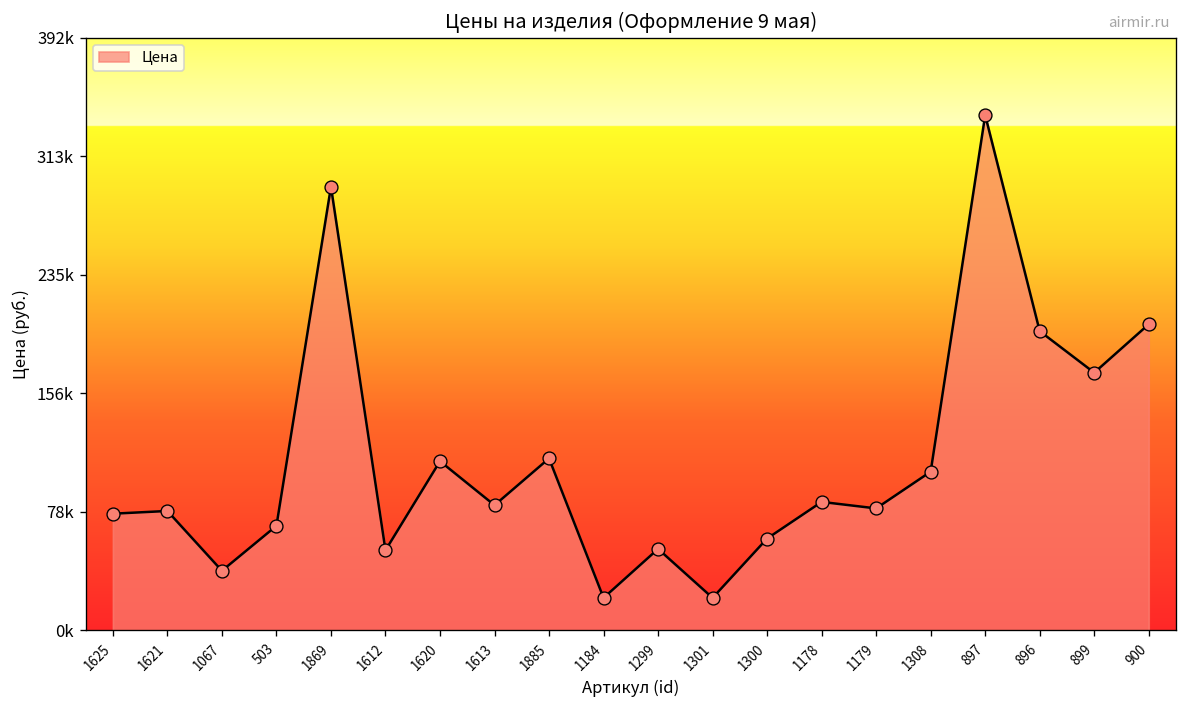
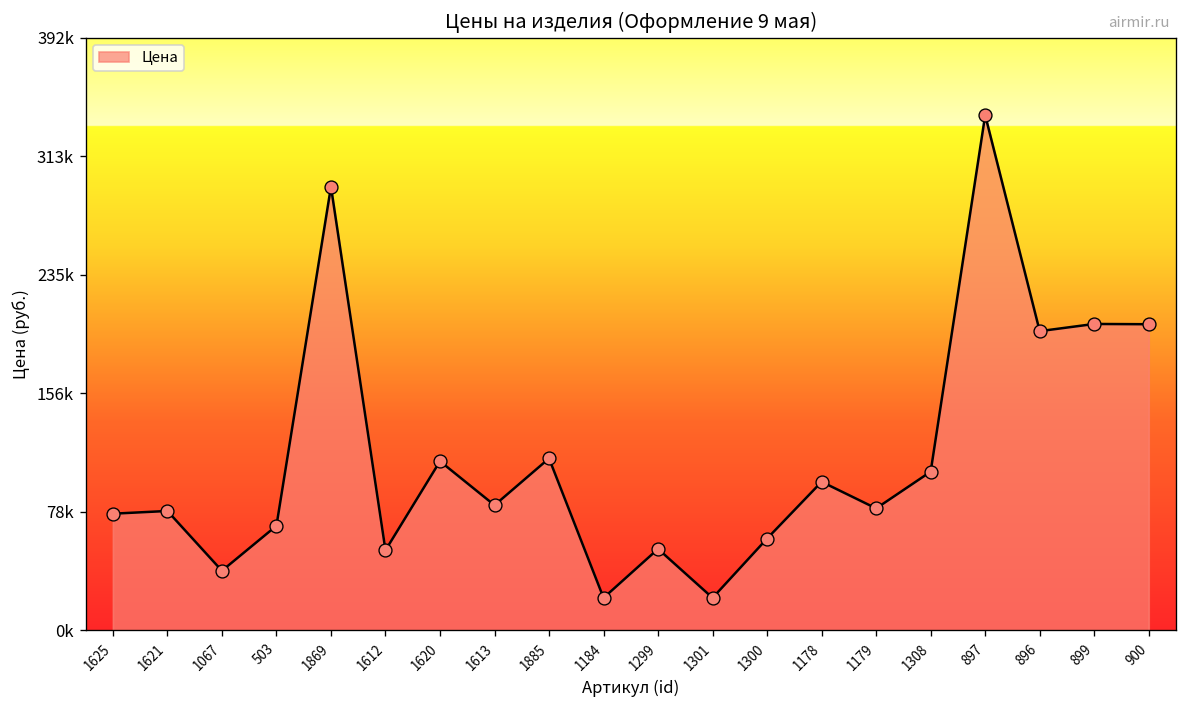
  {
    "1625": 77000,
    "1621": 79000,
    "1067": 39000,
    "503": 69000,
    "1869": 294000,
    "1612": 53000,
    "1620": 112000,
    "1613": 83000,
    "1885": 114000,
    "1184": 22000,
    "1299": 54000,
    "1301": 22000,
    "1300": 61000,
-   "1178": 85000,
+   "1178": 98000,
    "1179": 81000,
    "1308": 105000,
    "897": 341000,
    "896": 198000,
-   "899": 171000,
+   "899": 203000,
    "900": 203000
  }
